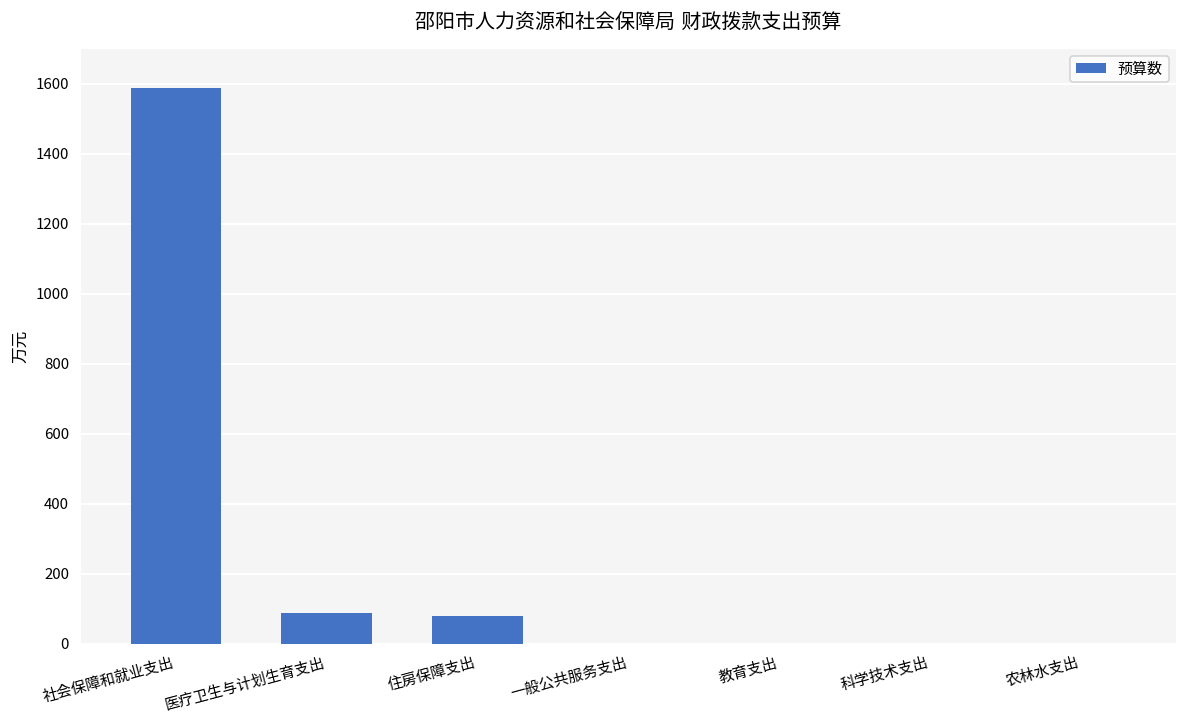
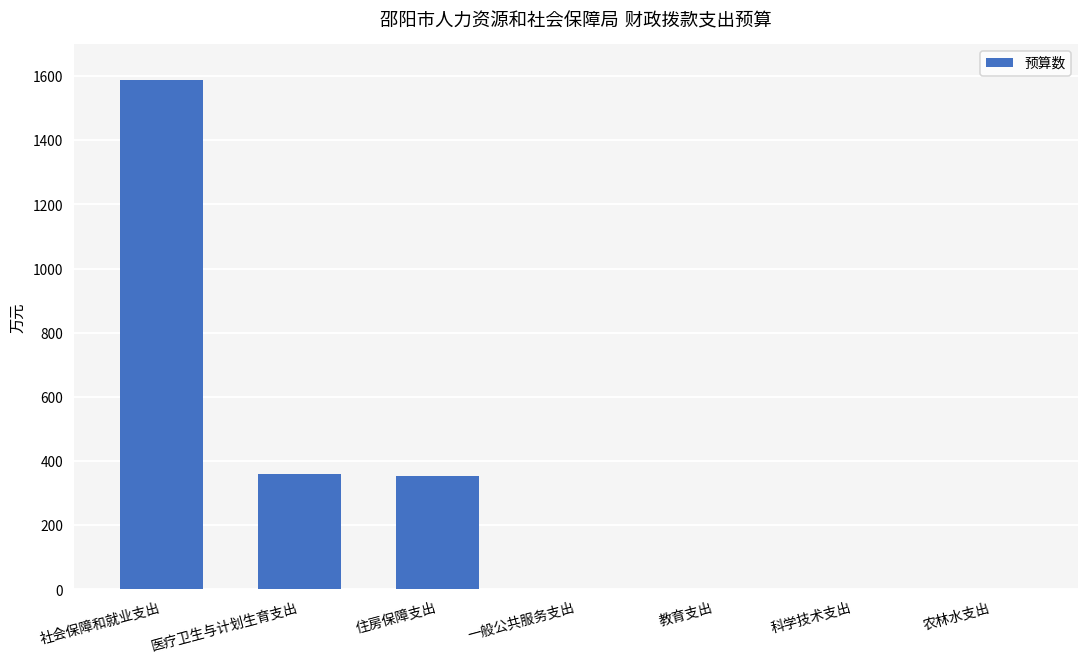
  {
    "社会保障和就业支出": 1590,
-   "医疗卫生与计划生育支出": 90,
-   "住房保障支出": 80,
+   "医疗卫生与计划生育支出": 360,
+   "住房保障支出": 350,
    "一般公共服务支出": 0,
    "教育支出": 0,
    "科学技术支出": 0,
    "农林水支出": 0
  }
